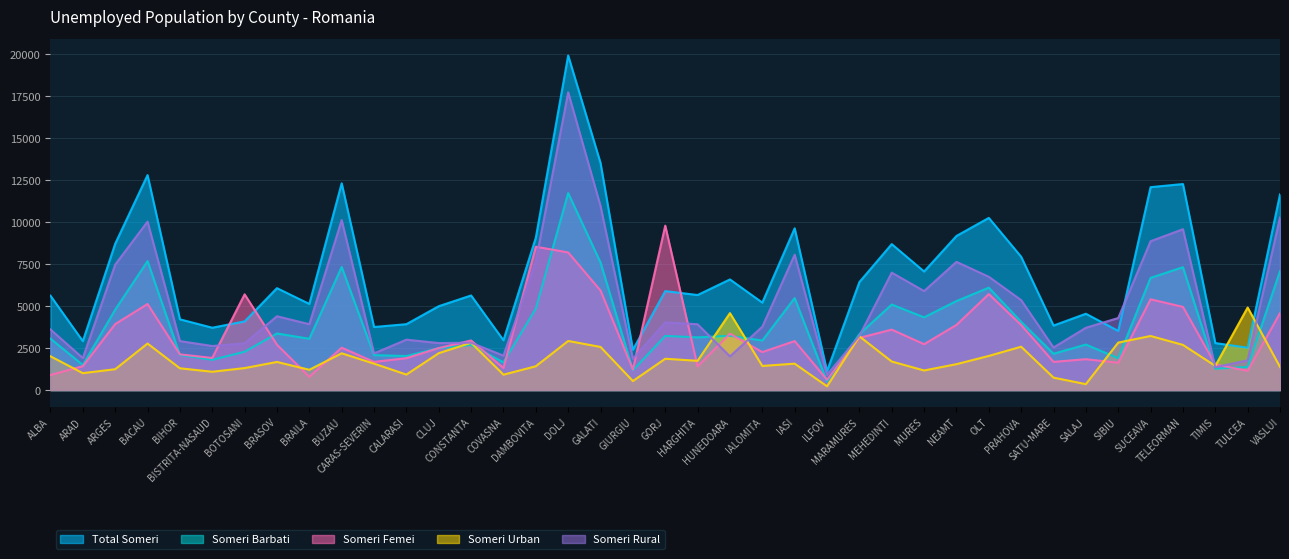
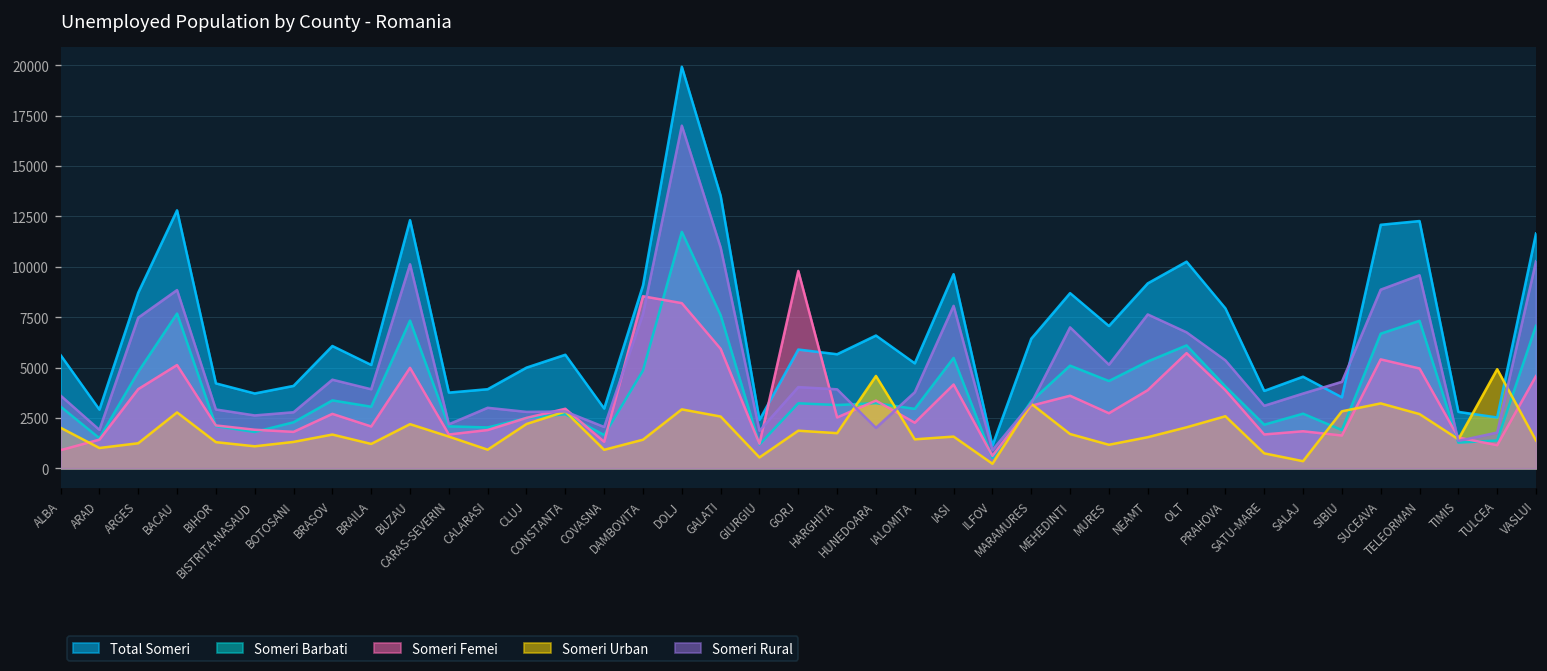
  {
    "Someri Femei": {
      "ALBA": 900,
      "ARGES": 3900,
      "BACAU": 5100,
-     "BOTOSANI": 5700,
+     "BOTOSANI": 1800,
      "BRASOV": 2700,
-     "BRAILA": 800,
-     "BUZAU": 2500,
+     "BRAILA": 2100,
+     "BUZAU": 5000,
      "COVASNA": 1300,
      "DAMBOVITA": 8500,
      "DOLJ": 8200,
      "GALATI": 5900,
      "GORJ": 9800,
-     "HARGHITA": 1400,
+     "HARGHITA": 2500,
      "IALOMITA": 2300,
-     "IASI": 2900,
+     "IASI": 4200,
      "MEHEDINTI": 3600,
      "MURES": 2700,
      "NEAMT": 3900,
      "OLT": 5700,
      "PRAHOVA": 3900,
      "SATU-MARE": 1700,
      "SALAJ": 1800,
      "SIBIU": 1600,
      "SUCEAVA": 5400,
      "TELEORMAN": 5000,
      "TULCEA": 1100,
      "VASLUI": 4600
    },
    "Someri Urban": {
      "ALBA": 2000,
      "ARAD": 1000,
      "ARGES": 1200,
      "BACAU": 2800,
      "BIHOR": 1300,
      "BISTRITA-NASAUD": 1100,
      "BOTOSANI": 1300,
      "BRASOV": 1700,
      "BRAILA": 1200,
      "BUZAU": 2200,
      "CALARASI": 900,
      "CLUJ": 2200,
      "COVASNA": 900,
      "DAMBOVITA": 1400,
      "DOLJ": 2900,
      "GALATI": 2600,
      "GIURGIU": 500,
      "GORJ": 1900,
      "HARGHITA": 1700,
      "HUNEDOARA": 4600,
      "IALOMITA": 1400,
      "IASI": 1600,
      "ILFOV": 200,
      "MEHEDINTI": 1700,
      "MURES": 1200,
      "NEAMT": 1500,
      "OLT": 2000,
      "PRAHOVA": 2600,
      "SATU-MARE": 700,
      "SALAJ": 400,
      "SIBIU": 2800,
      "SUCEAVA": 3200,
      "TELEORMAN": 2700,
      "TULCEA": 4900,
      "VASLUI": 1400
    },
    "Someri Rural": {
      "ALBA": 3600,
      "ARAD": 1900,
      "ARGES": 7500,
-     "BACAU": 10000,
+     "BACAU": 8800,
      "BIHOR": 2900,
      "BISTRITA-NASAUD": 2600,
      "BOTOSANI": 2800,
      "BRASOV": 4400,
      "BRAILA": 3900,
      "BUZAU": 10100,
      "CALARASI": 3000,
      "CLUJ": 2800,
      "COVASNA": 2000,
      "DAMBOVITA": 7700,
-     "DOLJ": 17700,
+     "DOLJ": 17000,
      "GALATI": 11000,
      "GIURGIU": 1900,
      "GORJ": 4000,
      "HARGHITA": 3900,
      "HUNEDOARA": 2000,
      "IALOMITA": 3800,
      "IASI": 8100,
      "ILFOV": 900,
      "MEHEDINTI": 7000,
-     "MURES": 5900,
+     "MURES": 5100,
      "NEAMT": 7600,
      "OLT": 6700,
      "PRAHOVA": 5400,
-     "SATU-MARE": 2500,
+     "SATU-MARE": 3100,
      "SALAJ": 3700,
      "SIBIU": 4300,
      "SUCEAVA": 8900,
      "TELEORMAN": 9600,
      "TULCEA": 1800,
      "VASLUI": 10300
    }
  }
